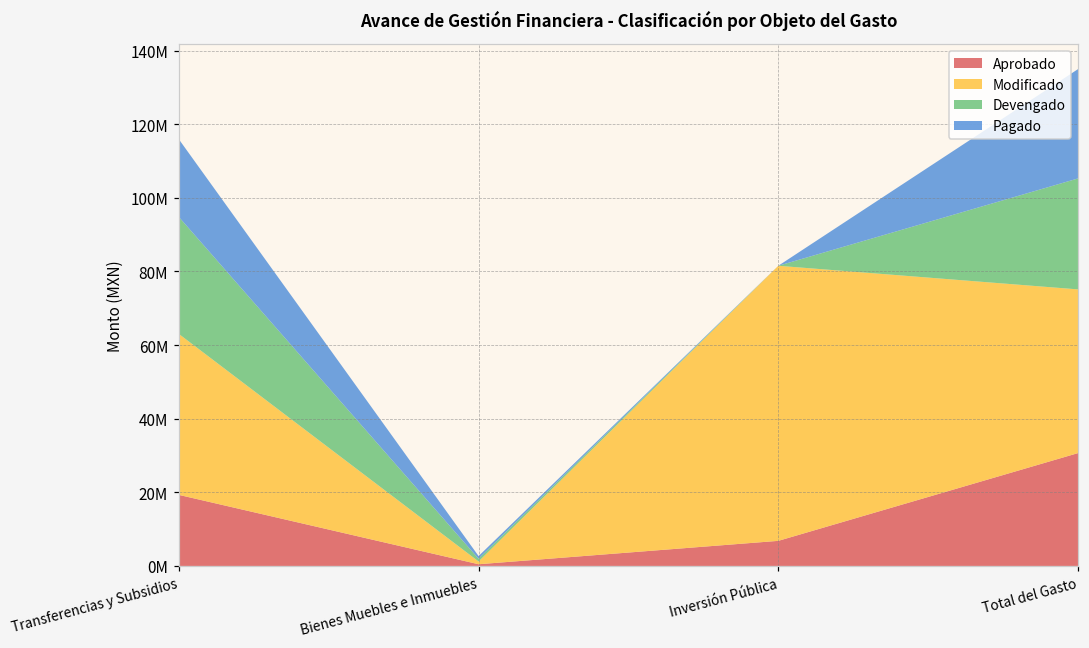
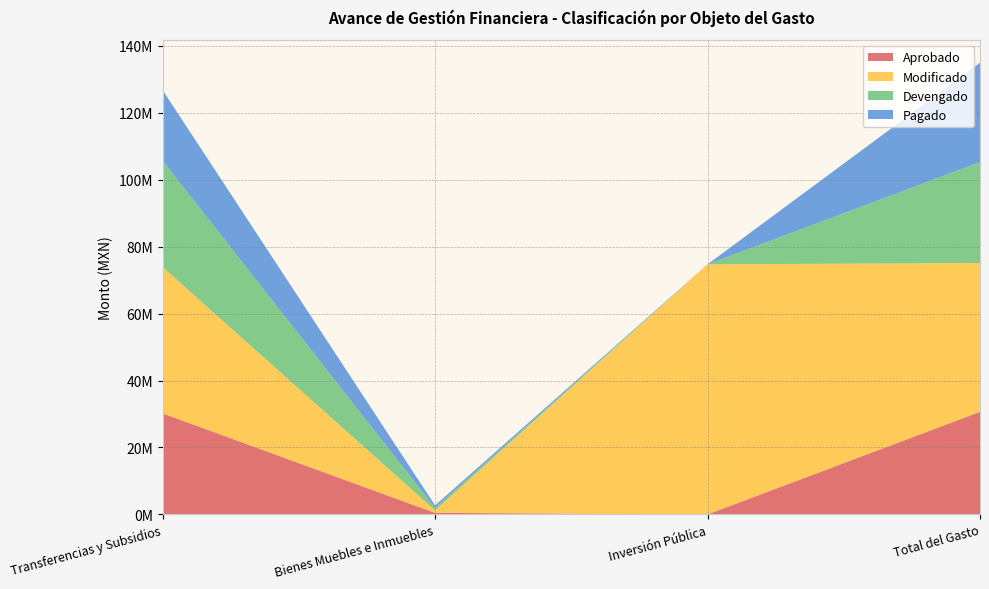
  {
    "Aprobado": {
-     "Transferencias y Subsidios": 19000000,
-     "Inversión Pública": 7000000,
+     "Transferencias y Subsidios": 30000000,
+     "Inversión Pública": 0,
      "Total del Gasto": 31000000
    },
    "Modificado": {
      "Transferencias y Subsidios": 44000000,
      "Total del Gasto": 44000000
    },
    "Devengado": {
      "Transferencias y Subsidios": 32000000,
      "Total del Gasto": 30000000
    },
    "Pagado": {
      "Transferencias y Subsidios": 21000000,
      "Total del Gasto": 30000000
    }
  }
